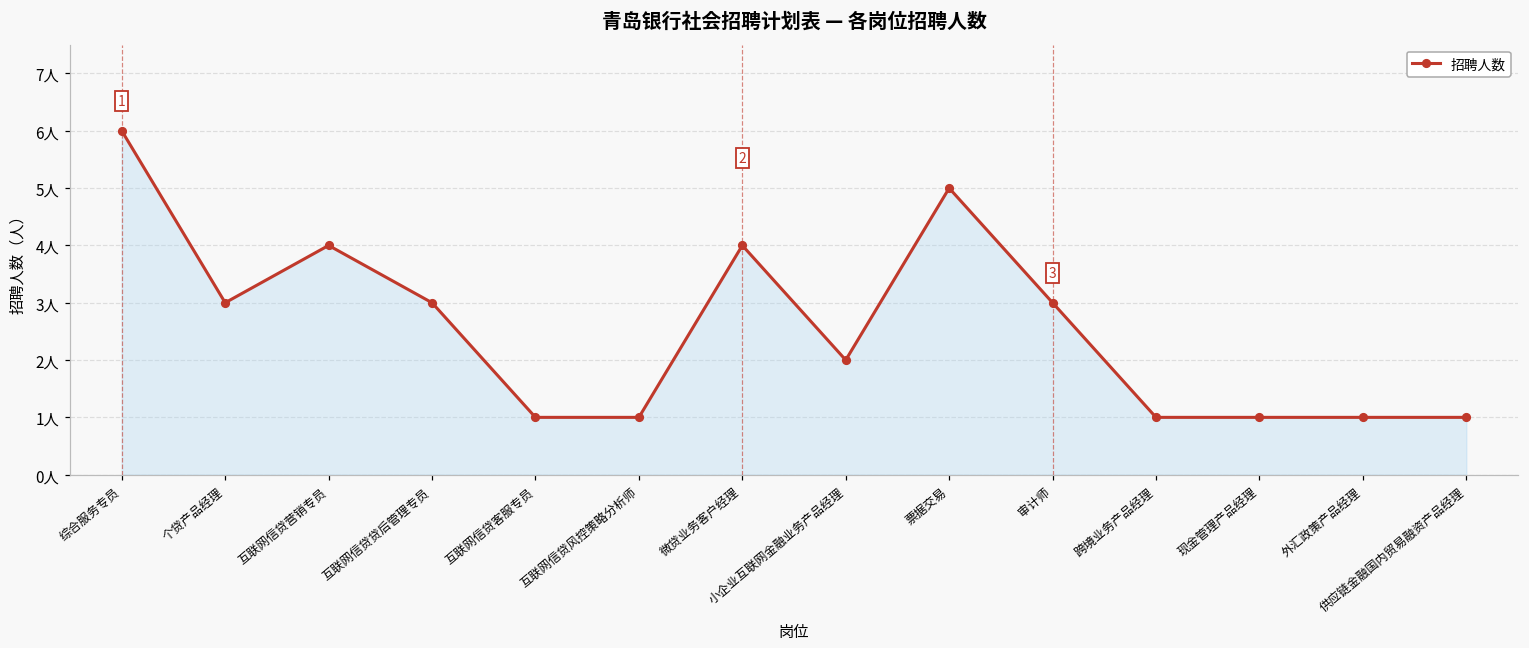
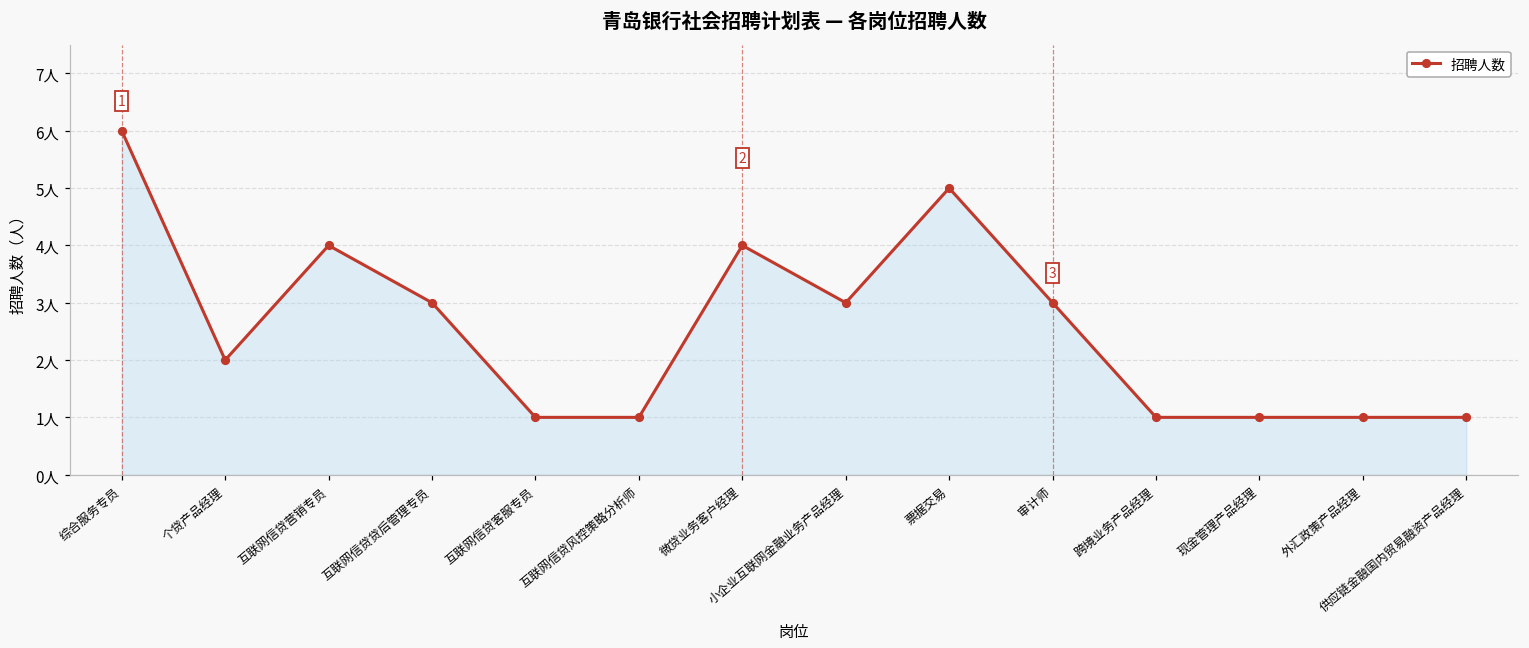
  {
-   "个贷产品经理": "3人",
+   "个贷产品经理": "2人",
    "互联网信贷营销专员": "4人",
    "互联网信贷贷后管理专员": "3人",
    "互联网信贷客服专员": "1人",
    "互联网信贷风控策略分析师": "1人",
    "微贷业务客户经理": "4人",
-   "小企业互联网金融业务产品经理": "2人",
+   "小企业互联网金融业务产品经理": "3人",
    "票据交易": "5人",
    "跨境业务产品经理": "1人",
    "现金管理产品经理": "1人",
    "外汇政策产品经理": "1人",
    "供应链金融国内贸易融资产品经理": "1人"
  }
